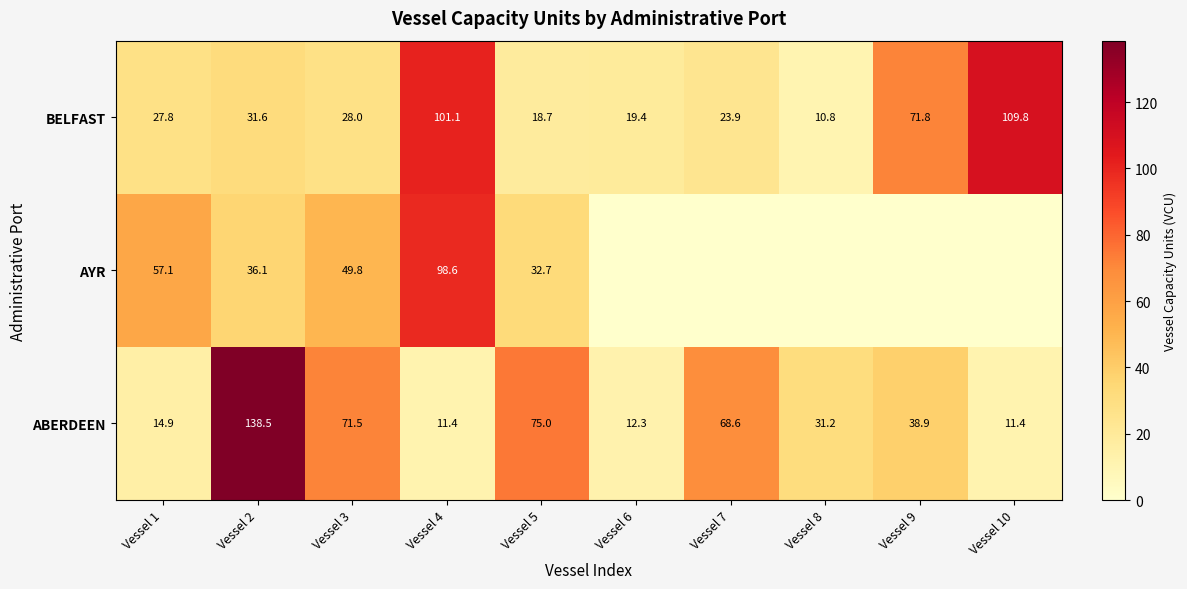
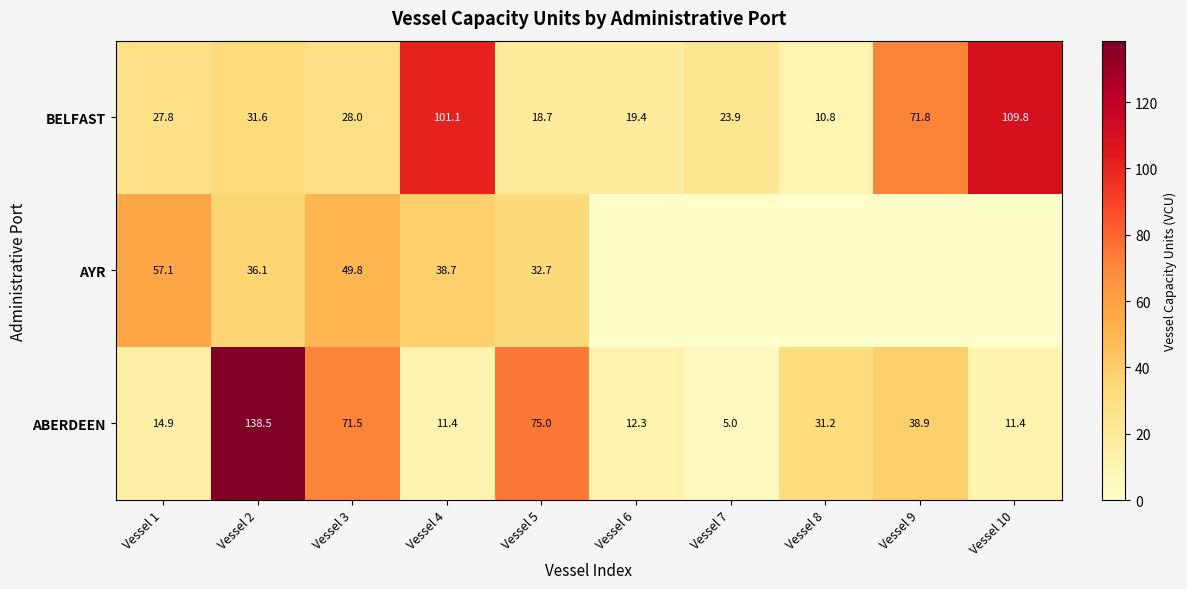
  {
    "BELFAST": {
      "Vessel 1": 27.8,
      "Vessel 2": 31.6,
      "Vessel 3": 28.0,
      "Vessel 4": 101.1,
      "Vessel 5": 18.7,
      "Vessel 6": 19.4,
      "Vessel 7": 23.9,
      "Vessel 8": 10.8,
      "Vessel 9": 71.8,
      "Vessel 10": 109.8
    },
    "AYR": {
      "Vessel 1": 57.1,
      "Vessel 2": 36.1,
      "Vessel 3": 49.8,
-     "Vessel 4": 98.6,
+     "Vessel 4": 38.7,
      "Vessel 5": 32.7
    },
    "ABERDEEN": {
      "Vessel 1": 14.9,
      "Vessel 2": 138.5,
      "Vessel 3": 71.5,
      "Vessel 4": 11.4,
      "Vessel 5": 75.0,
      "Vessel 6": 12.3,
-     "Vessel 7": 68.6,
+     "Vessel 7": 5.0,
      "Vessel 8": 31.2,
      "Vessel 9": 38.9,
      "Vessel 10": 11.4
    }
  }
